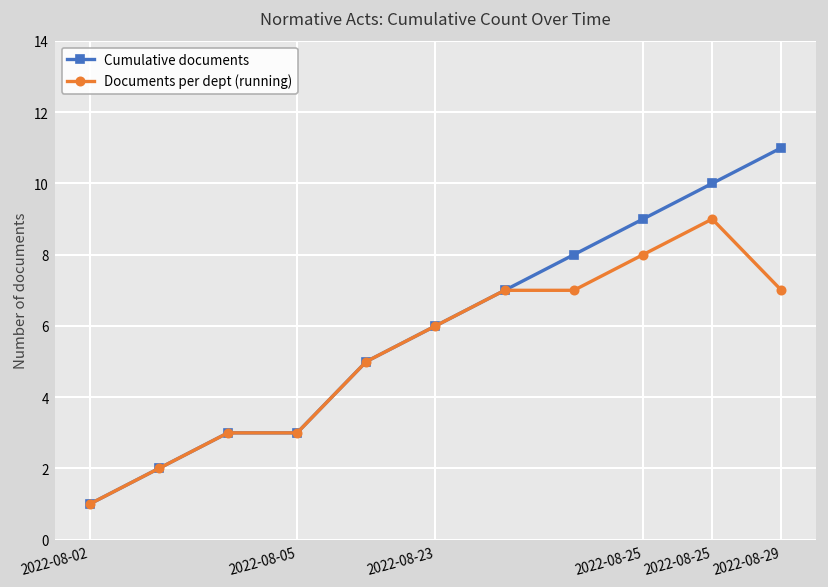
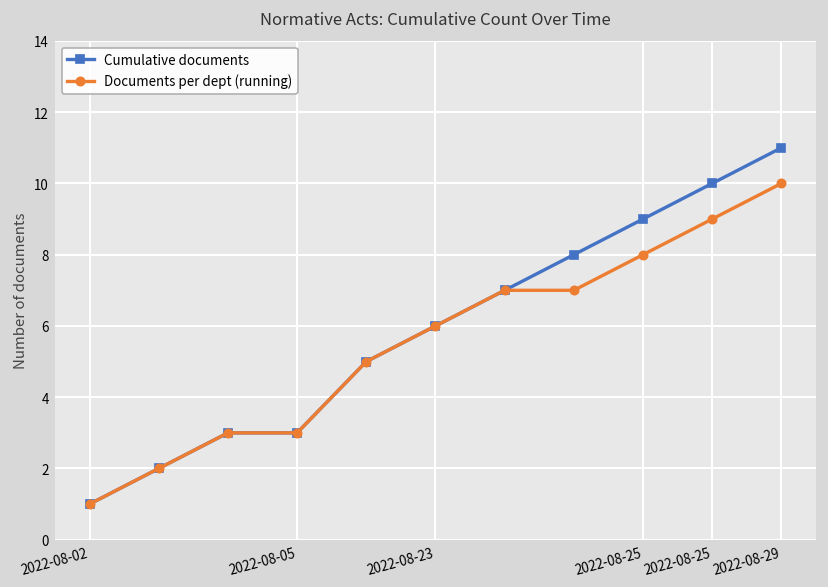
  {
    "Cumulative documents": {
      "2022-08-29": 11
    },
    "Documents per dept (running)": {
-     "2022-08-29": 7
+     "2022-08-29": 10
    }
  }
